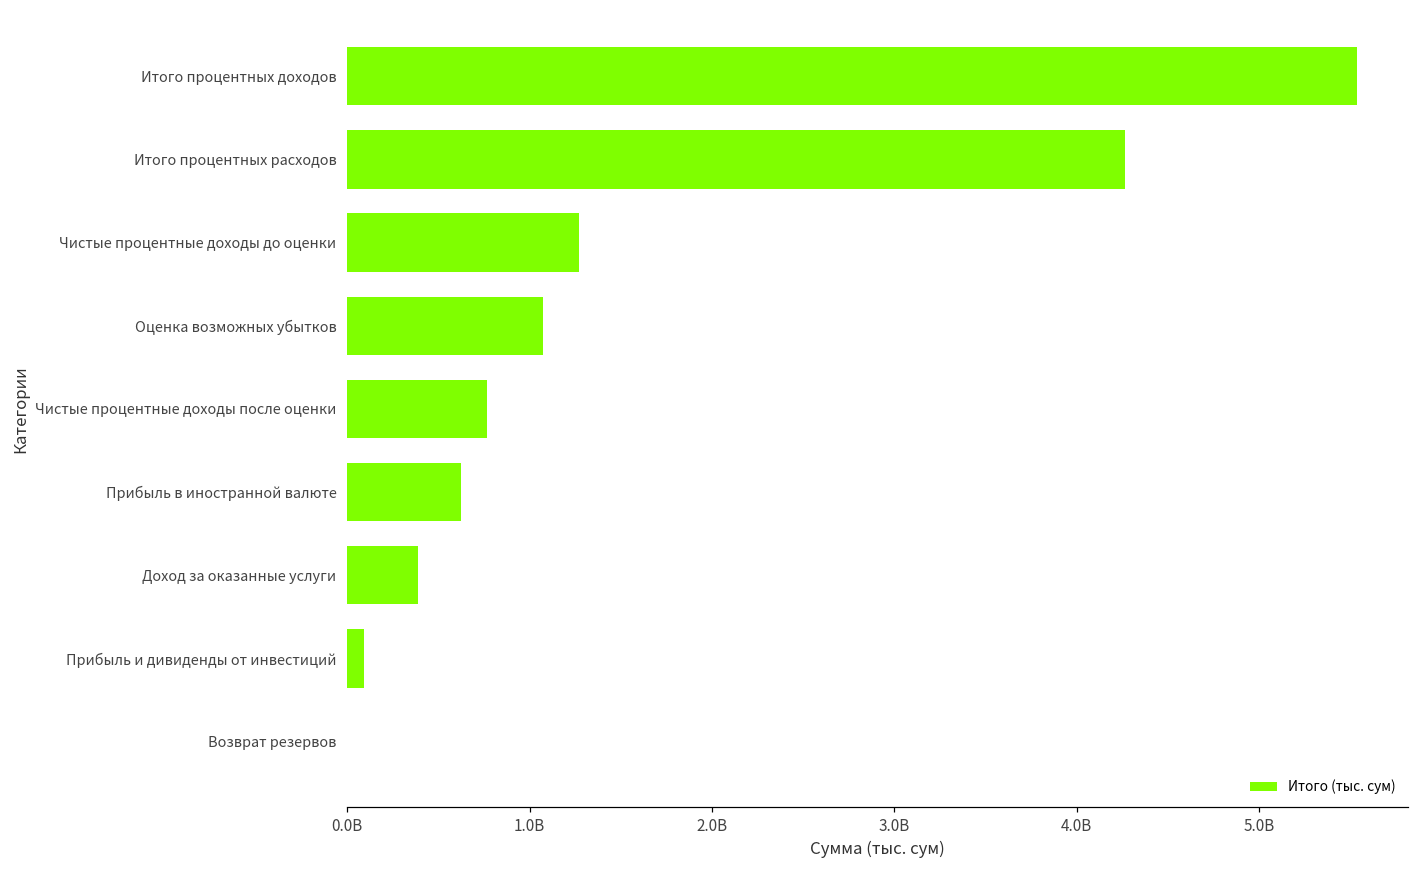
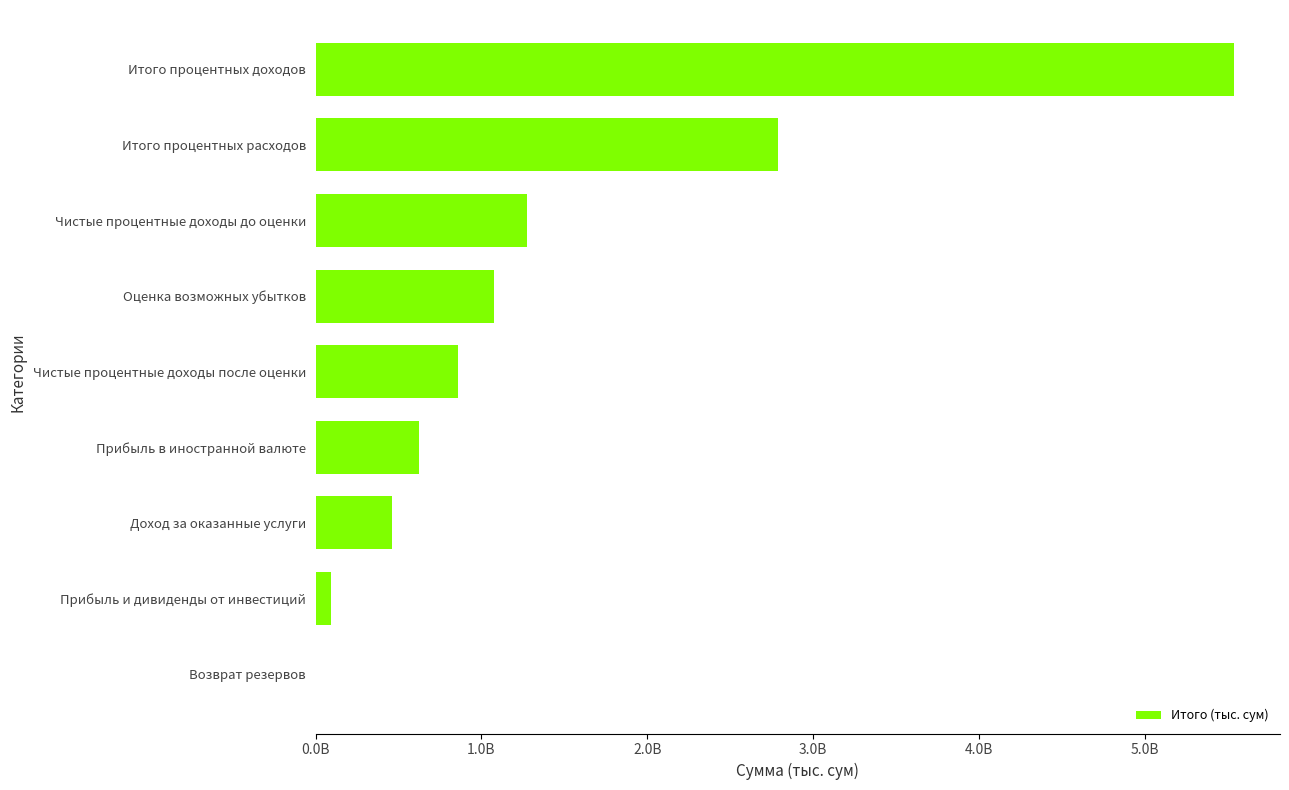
  {
    "Итого процентных доходов": 5540000000,
-   "Итого процентных расходов": 4270000000,
+   "Итого процентных расходов": 2790000000,
    "Чистые процентные доходы до оценки": 1270000000,
    "Оценка возможных убытков": 1070000000,
-   "Чистые процентные доходы после оценки": 770000000,
+   "Чистые процентные доходы после оценки": 860000000,
    "Прибыль в иностранной валюте": 620000000,
-   "Доход за оказанные услуги": 390000000,
+   "Доход за оказанные услуги": 460000000,
    "Прибыль и дивиденды от инвестиций": 90000000
  }
